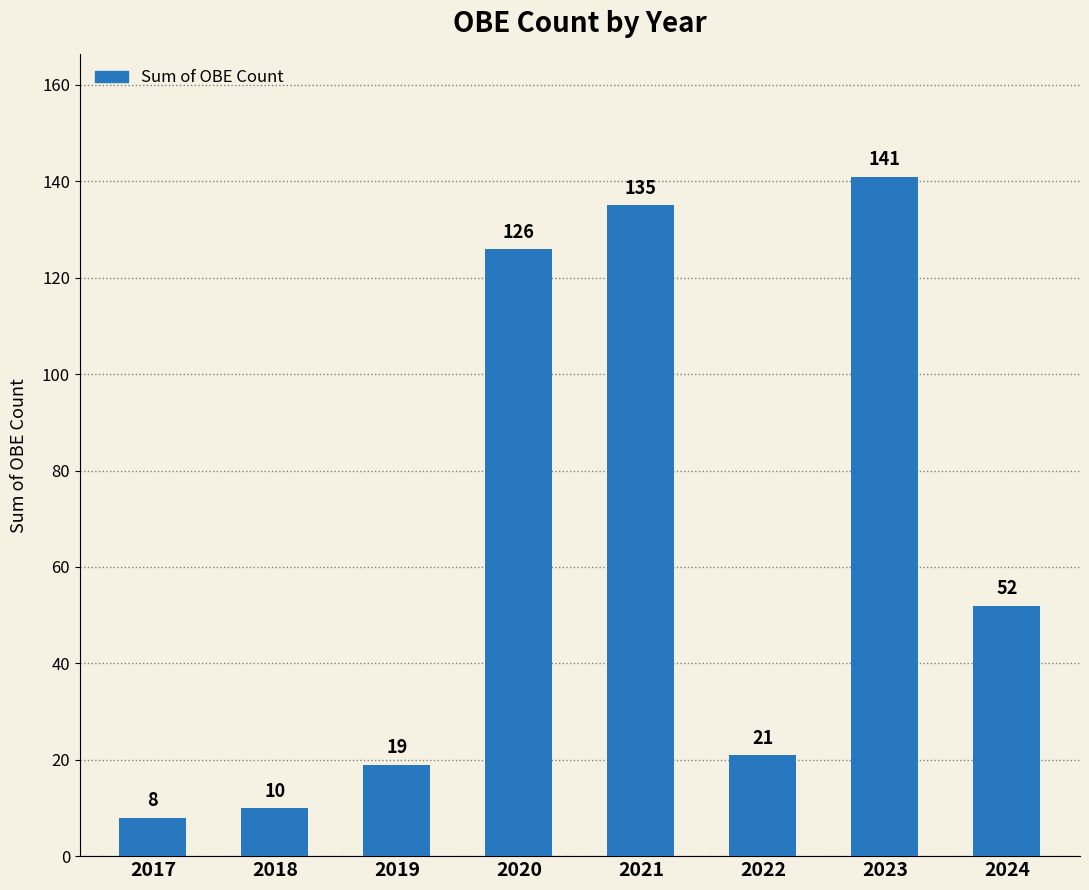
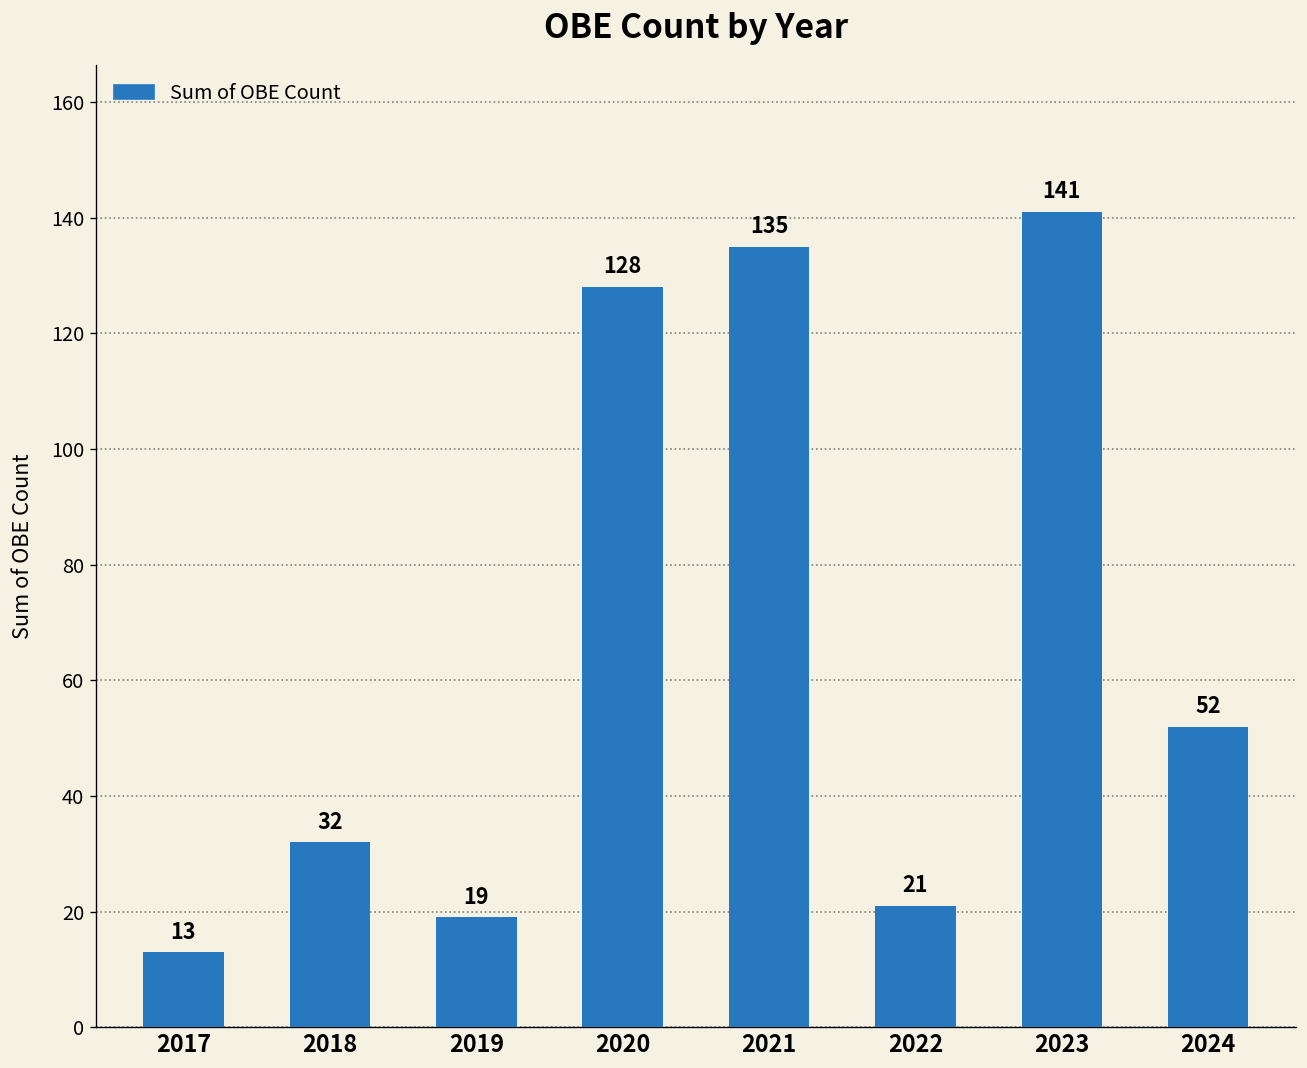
  {
-   "2017": 8,
-   "2018": 10,
+   "2017": 13,
+   "2018": 32,
    "2019": 19,
-   "2020": 126,
+   "2020": 128,
    "2021": 135,
    "2022": 21,
    "2023": 141,
    "2024": 52
  }
